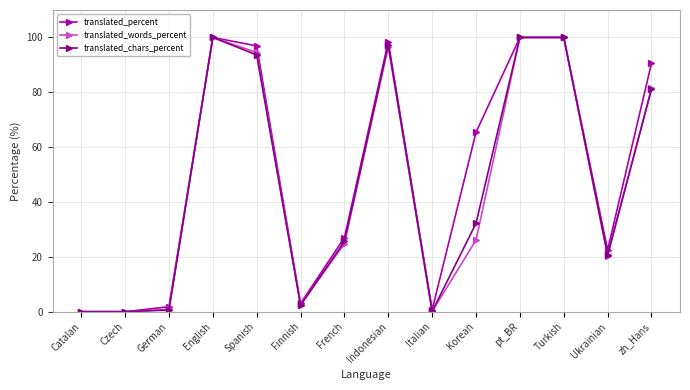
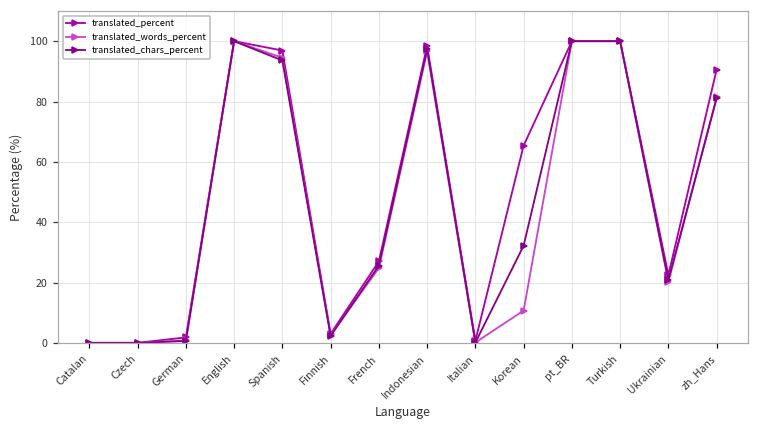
  {
    "translated_words_percent": {
-     "Korean": 26
+     "Korean": 11
    }
  }
